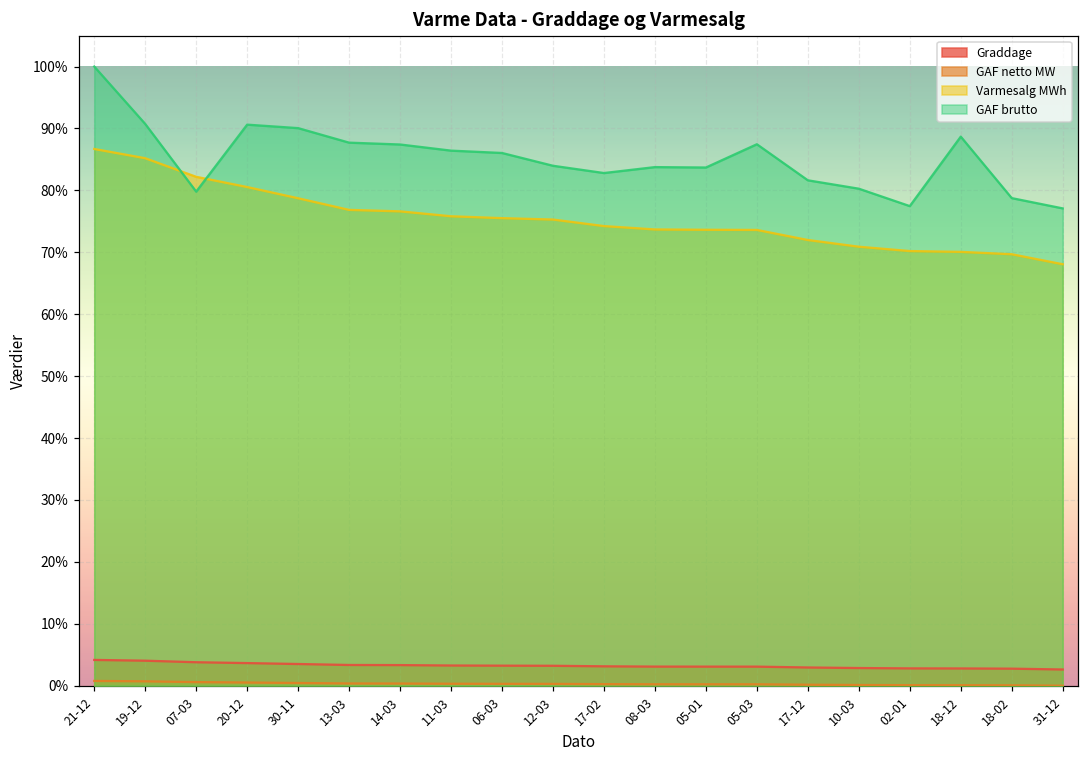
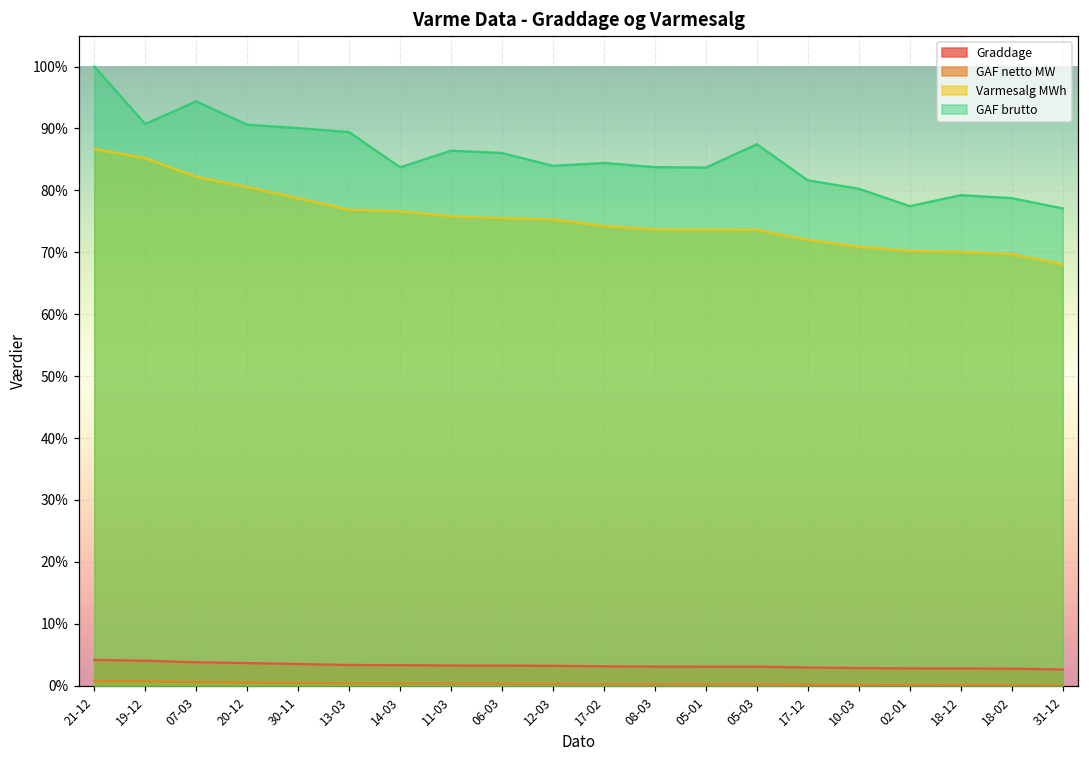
  {
    "Varmesalg MWh": {
      "21-12": "87%",
      "19-12": "85%",
      "07-03": "82%",
      "20-12": "81%",
      "30-11": "79%",
      "13-03": "77%",
      "14-03": "77%",
      "11-03": "76%",
      "06-03": "76%",
      "12-03": "75%",
      "17-02": "74%",
      "08-03": "74%",
      "05-01": "74%",
      "05-03": "74%",
      "17-12": "72%",
      "10-03": "71%",
      "02-01": "70%",
      "18-12": "70%",
      "18-02": "70%",
      "31-12": "68%"
    },
    "GAF brutto": {
      "21-12": "100%",
      "19-12": "91%",
-     "07-03": "80%",
+     "07-03": "94%",
      "20-12": "91%",
      "30-11": "90%",
-     "13-03": "88%",
-     "14-03": "87%",
+     "13-03": "89%",
+     "14-03": "84%",
      "11-03": "86%",
      "06-03": "86%",
      "12-03": "84%",
-     "17-02": "83%",
+     "17-02": "84%",
      "08-03": "84%",
      "05-01": "84%",
      "05-03": "87%",
      "17-12": "82%",
      "10-03": "80%",
      "02-01": "77%",
-     "18-12": "89%",
+     "18-12": "79%",
      "18-02": "79%",
      "31-12": "77%"
    }
  }
